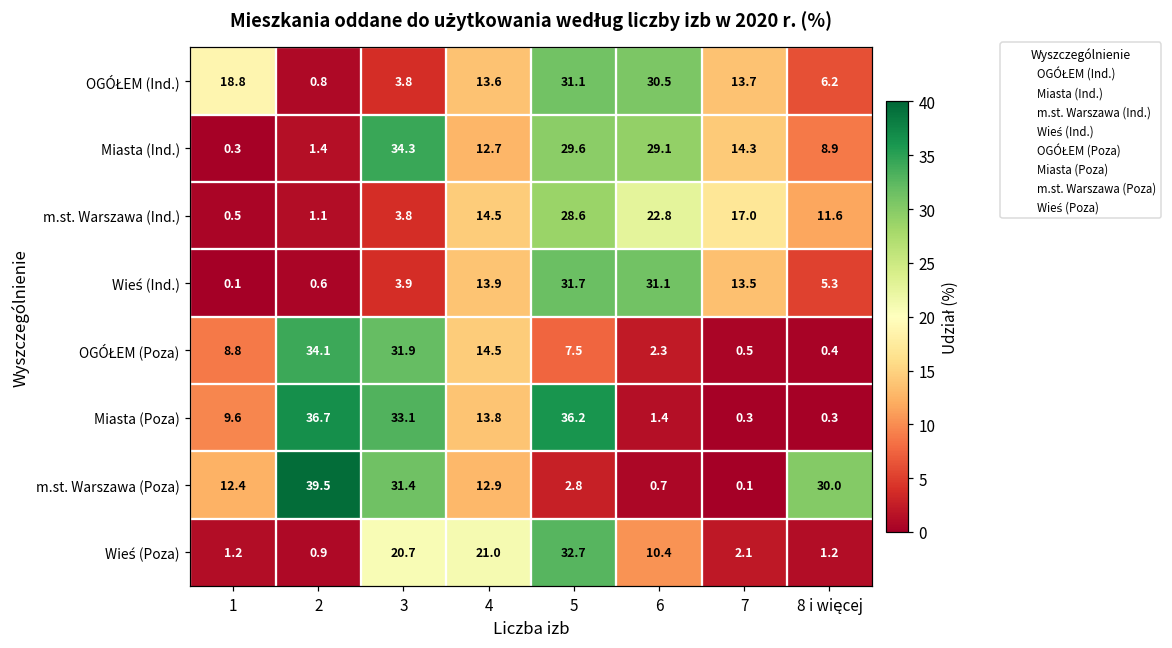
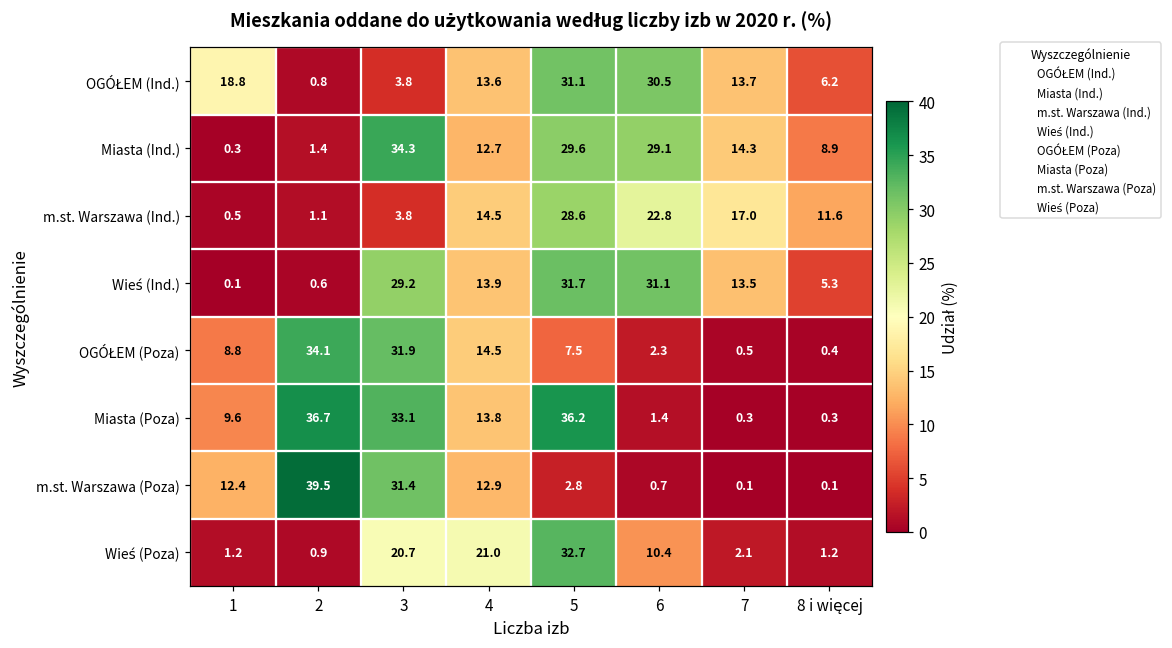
  {
    "OGÓŁEM (Ind.)": {
      "1": 18.8,
      "2": 0.8,
      "3": 3.8,
      "4": 13.6,
      "5": 31.1,
      "6": 30.5,
      "7": 13.7,
      "8 i więcej": 6.2
    },
    "Miasta (Ind.)": {
      "1": 0.3,
      "2": 1.4,
      "3": 34.3,
      "4": 12.7,
      "5": 29.6,
      "6": 29.1,
      "7": 14.3,
      "8 i więcej": 8.9
    },
    "m.st. Warszawa (Ind.)": {
      "1": 0.5,
      "2": 1.1,
      "3": 3.8,
      "4": 14.5,
      "5": 28.6,
      "6": 22.8,
      "7": 17.0,
      "8 i więcej": 11.6
    },
    "Wieś (Ind.)": {
      "1": 0.1,
      "2": 0.6,
-     "3": 3.9,
+     "3": 29.2,
      "4": 13.9,
      "5": 31.7,
      "6": 31.1,
      "7": 13.5,
      "8 i więcej": 5.3
    },
    "OGÓŁEM (Poza)": {
      "1": 8.8,
      "2": 34.1,
      "3": 31.9,
      "4": 14.5,
      "5": 7.5,
      "6": 2.3,
      "7": 0.5,
      "8 i więcej": 0.4
    },
    "Miasta (Poza)": {
      "1": 9.6,
      "2": 36.7,
      "3": 33.1,
      "4": 13.8,
      "5": 36.2,
      "6": 1.4,
      "7": 0.3,
      "8 i więcej": 0.3
    },
    "m.st. Warszawa (Poza)": {
      "1": 12.4,
      "2": 39.5,
      "3": 31.4,
      "4": 12.9,
      "5": 2.8,
      "6": 0.7,
      "7": 0.1,
-     "8 i więcej": 30.0
+     "8 i więcej": 0.1
    },
    "Wieś (Poza)": {
      "1": 1.2,
      "2": 0.9,
      "3": 20.7,
      "4": 21.0,
      "5": 32.7,
      "6": 10.4,
      "7": 2.1,
      "8 i więcej": 1.2
    }
  }
